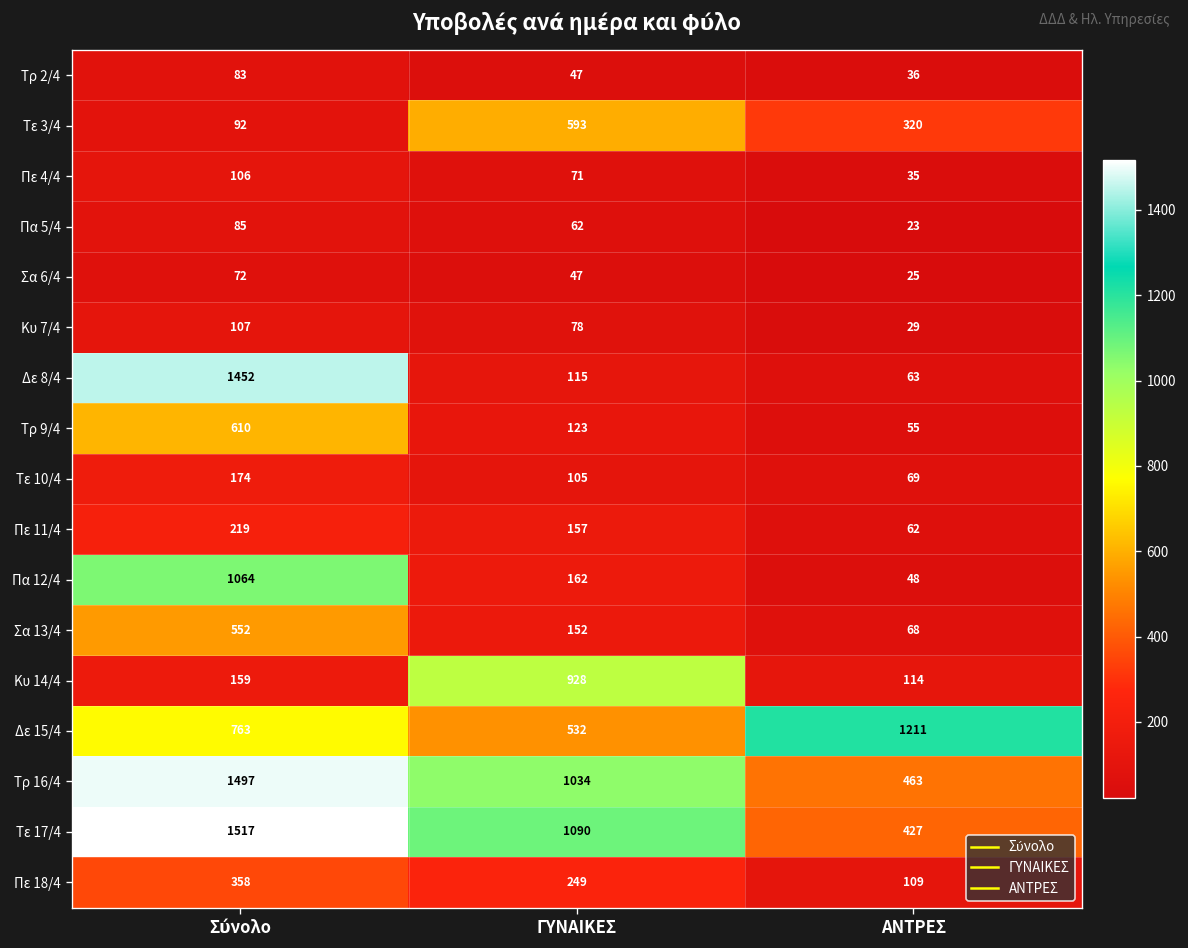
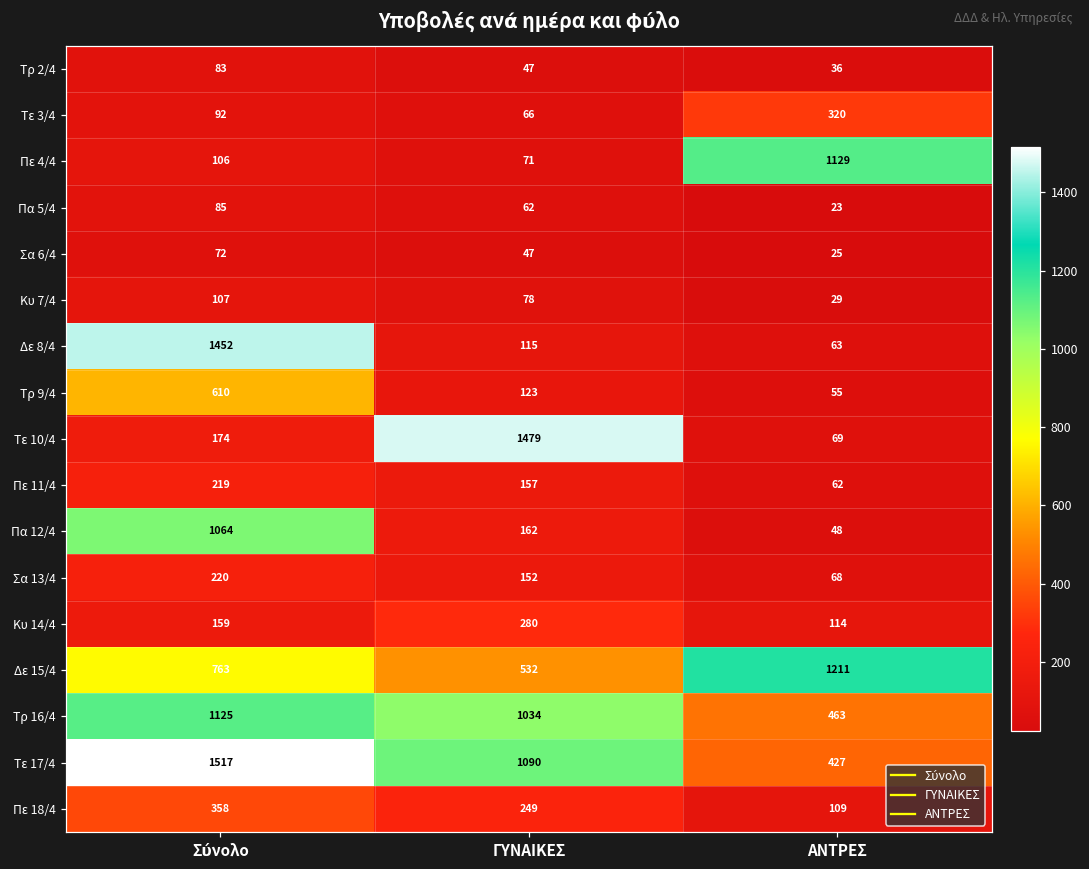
  {
    "Τρ 2/4": {
      "Σύνολο": 83,
      "ΓΥΝΑΙΚΕΣ": 47,
      "ΑΝΤΡΕΣ": 36
    },
    "Τε 3/4": {
      "Σύνολο": 92,
-     "ΓΥΝΑΙΚΕΣ": 593,
+     "ΓΥΝΑΙΚΕΣ": 66,
      "ΑΝΤΡΕΣ": 320
    },
    "Πε 4/4": {
      "Σύνολο": 106,
      "ΓΥΝΑΙΚΕΣ": 71,
-     "ΑΝΤΡΕΣ": 35
+     "ΑΝΤΡΕΣ": 1129
    },
    "Πα 5/4": {
      "Σύνολο": 85,
      "ΓΥΝΑΙΚΕΣ": 62,
      "ΑΝΤΡΕΣ": 23
    },
    "Σα 6/4": {
      "Σύνολο": 72,
      "ΓΥΝΑΙΚΕΣ": 47,
      "ΑΝΤΡΕΣ": 25
    },
    "Κυ 7/4": {
      "Σύνολο": 107,
      "ΓΥΝΑΙΚΕΣ": 78,
      "ΑΝΤΡΕΣ": 29
    },
    "Δε 8/4": {
      "Σύνολο": 1452,
      "ΓΥΝΑΙΚΕΣ": 115,
      "ΑΝΤΡΕΣ": 63
    },
    "Τρ 9/4": {
      "Σύνολο": 610,
      "ΓΥΝΑΙΚΕΣ": 123,
      "ΑΝΤΡΕΣ": 55
    },
    "Τε 10/4": {
      "Σύνολο": 174,
-     "ΓΥΝΑΙΚΕΣ": 105,
+     "ΓΥΝΑΙΚΕΣ": 1479,
      "ΑΝΤΡΕΣ": 69
    },
    "Πε 11/4": {
      "Σύνολο": 219,
      "ΓΥΝΑΙΚΕΣ": 157,
      "ΑΝΤΡΕΣ": 62
    },
    "Πα 12/4": {
      "Σύνολο": 1064,
      "ΓΥΝΑΙΚΕΣ": 162,
      "ΑΝΤΡΕΣ": 48
    },
    "Σα 13/4": {
-     "Σύνολο": 552,
+     "Σύνολο": 220,
      "ΓΥΝΑΙΚΕΣ": 152,
      "ΑΝΤΡΕΣ": 68
    },
    "Κυ 14/4": {
      "Σύνολο": 159,
-     "ΓΥΝΑΙΚΕΣ": 928,
+     "ΓΥΝΑΙΚΕΣ": 280,
      "ΑΝΤΡΕΣ": 114
    },
    "Δε 15/4": {
      "Σύνολο": 763,
      "ΓΥΝΑΙΚΕΣ": 532,
      "ΑΝΤΡΕΣ": 1211
    },
    "Τρ 16/4": {
-     "Σύνολο": 1497,
+     "Σύνολο": 1125,
      "ΓΥΝΑΙΚΕΣ": 1034,
      "ΑΝΤΡΕΣ": 463
    },
    "Τε 17/4": {
      "Σύνολο": 1517,
      "ΓΥΝΑΙΚΕΣ": 1090,
      "ΑΝΤΡΕΣ": 427
    },
    "Πε 18/4": {
      "Σύνολο": 358,
      "ΓΥΝΑΙΚΕΣ": 249,
      "ΑΝΤΡΕΣ": 109
    }
  }
